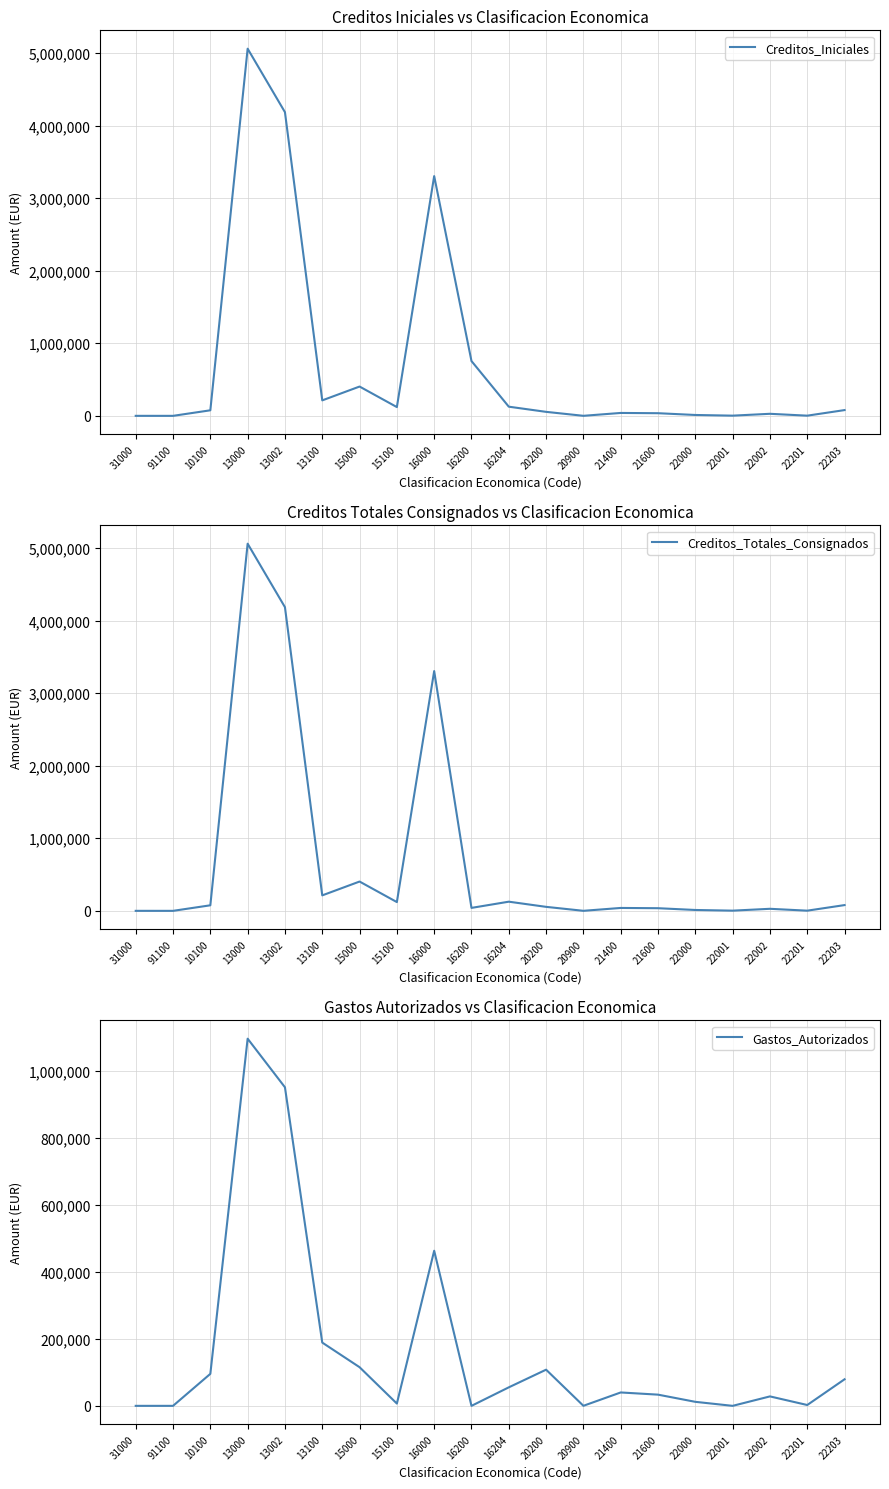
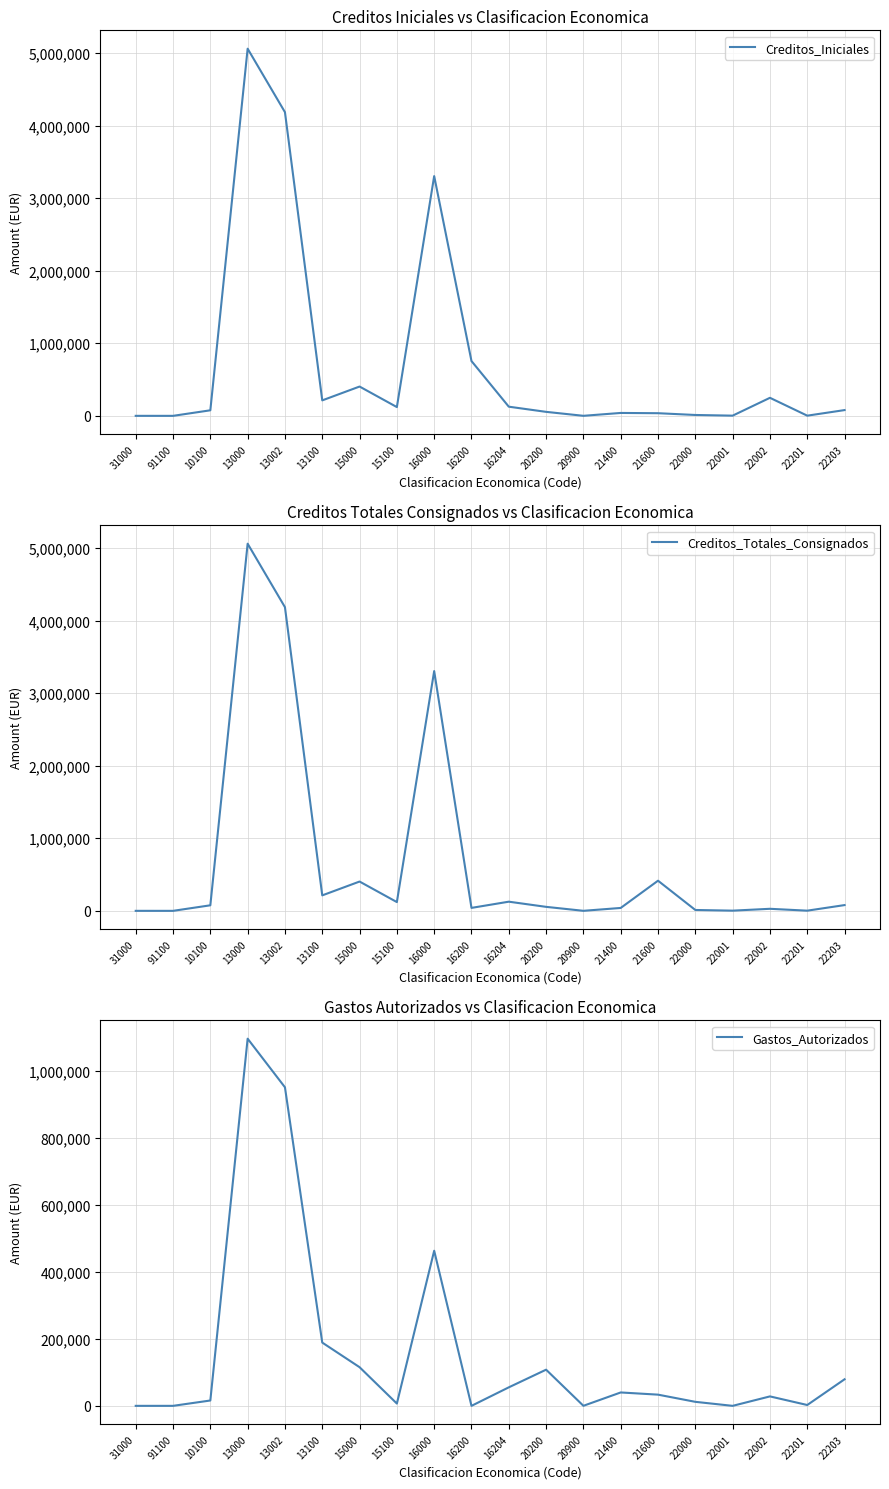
  {
    "Creditos Iniciales vs Clasificacion Economica": {
      "31000": "0",
      "91100": "0",
      "10100": "100,000",
      "13000": "5,100,000",
      "13002": "4,200,000",
      "13100": "200,000",
      "15000": "400,000",
      "15100": "100,000",
      "16000": "3,300,000",
      "16200": "800,000",
      "16204": "100,000",
      "20200": "100,000",
      "20900": "0",
      "21400": "0",
      "21600": "0",
      "22000": "0",
      "22001": "0",
-     "22002": "0",
+     "22002": "200,000",
      "22201": "0",
      "22203": "100,000"
    },
    "Creditos Totales Consignados vs Clasificacion Economica": {
      "31000": "0",
      "91100": "0",
      "10100": "100,000",
      "13000": "5,100,000",
      "13002": "4,200,000",
      "13100": "200,000",
      "15000": "400,000",
      "15100": "100,000",
      "16000": "3,300,000",
      "16200": "0",
      "16204": "100,000",
      "20200": "100,000",
      "20900": "0",
      "21400": "0",
-     "21600": "0",
+     "21600": "400,000",
      "22000": "0",
      "22001": "0",
      "22002": "0",
      "22201": "0",
      "22203": "100,000"
    },
    "Gastos Autorizados vs Clasificacion Economica": {
      "31000": "0",
      "91100": "0",
-     "10100": "100,000",
+     "10100": "20,000",
      "13000": "1,100,000",
      "13002": "950,000",
      "13100": "190,000",
      "15000": "120,000",
      "15100": "10,000",
      "16000": "460,000",
      "16200": "0",
      "16204": "60,000",
      "20200": "110,000",
      "20900": "0",
      "21400": "40,000",
      "21600": "30,000",
      "22000": "10,000",
      "22001": "0",
      "22002": "30,000",
      "22201": "0",
      "22203": "80,000"
    }
  }
